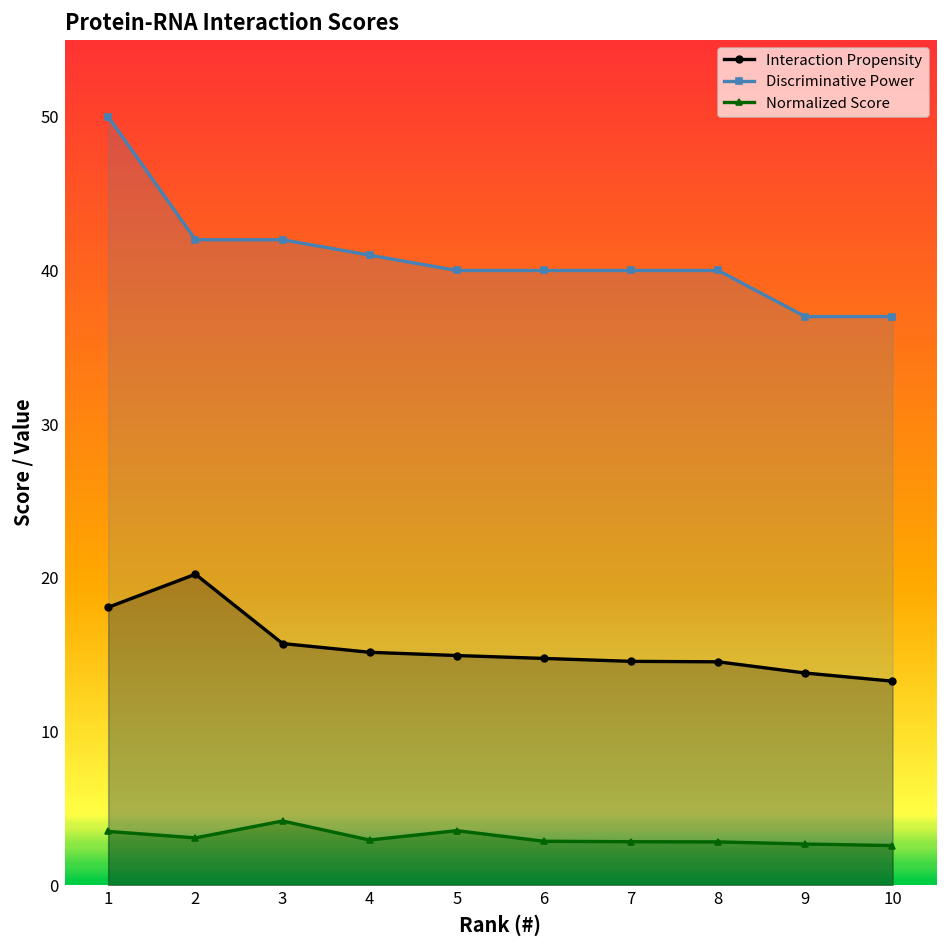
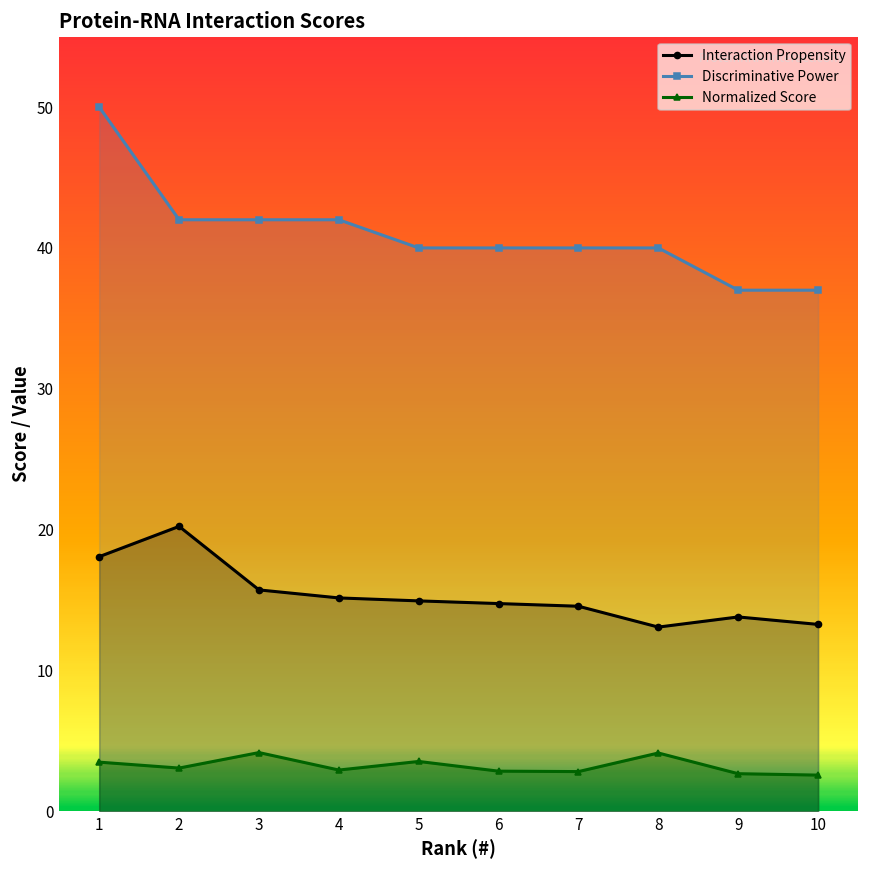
  {
    "Interaction Propensity": {
      "1": 18.1,
      "2": 20.2,
      "3": 15.7,
      "4": 15.2,
      "5": 14.9,
      "6": 14.8,
      "7": 14.6,
-     "8": 14.5,
+     "8": 13.1,
      "9": 13.8,
      "10": 13.3
    },
    "Discriminative Power": {
      "1": 50,
      "2": 42,
      "3": 42,
-     "4": 41,
+     "4": 42,
      "5": 40,
      "6": 40,
      "7": 40,
      "8": 40,
      "9": 37,
      "10": 37
    },
    "Normalized Score": {
      "1": 3.5,
      "2": 3.1,
      "3": 4.2,
      "4": 2.9,
      "5": 3.5,
      "6": 2.9,
      "7": 2.8,
-     "8": 2.8,
+     "8": 4.1,
      "9": 2.7,
      "10": 2.6
    }
  }
